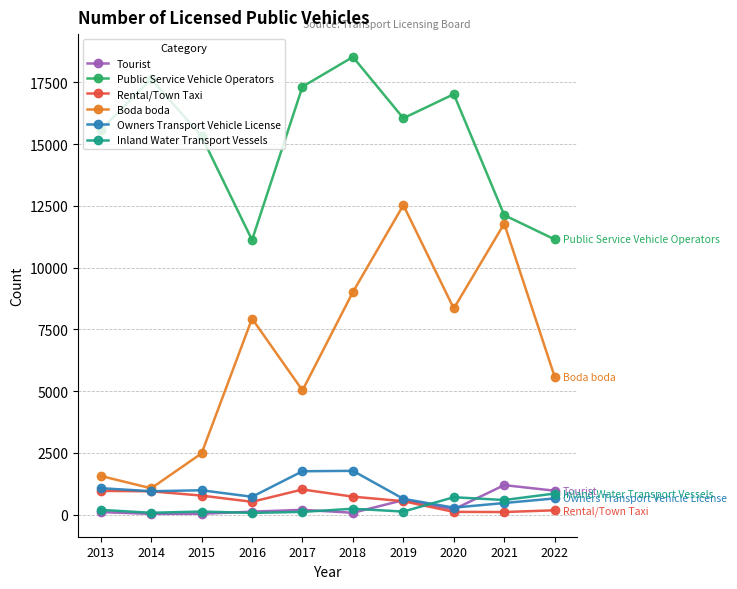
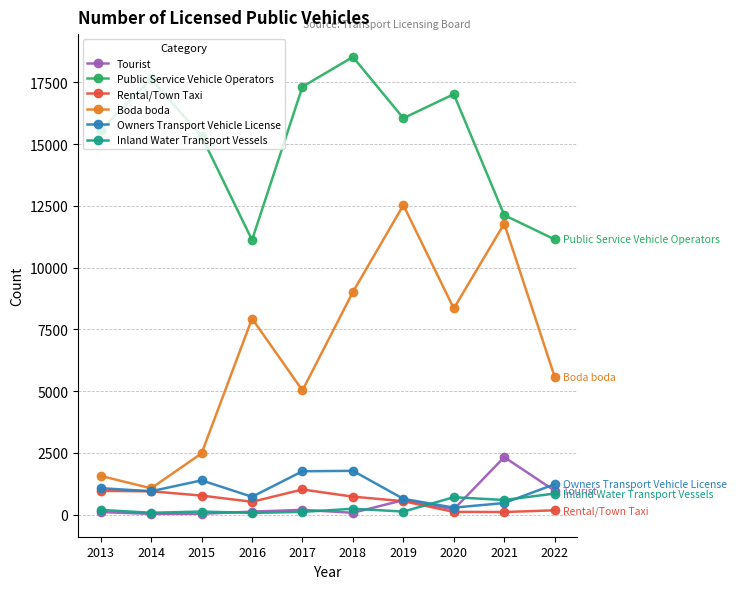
  {
    "Tourist": {
      "2018": 100,
-     "2021": 1200,
+     "2021": 2300,
      "2022": 1000
    },
    "Owners Transport Vehicle License": {
      "2013": 1100,
-     "2015": 1000,
+     "2015": 1400,
      "2016": 700,
      "2017": 1800,
      "2018": 1800,
      "2021": 500,
-     "2022": 700
+     "2022": 1200
    }
  }
